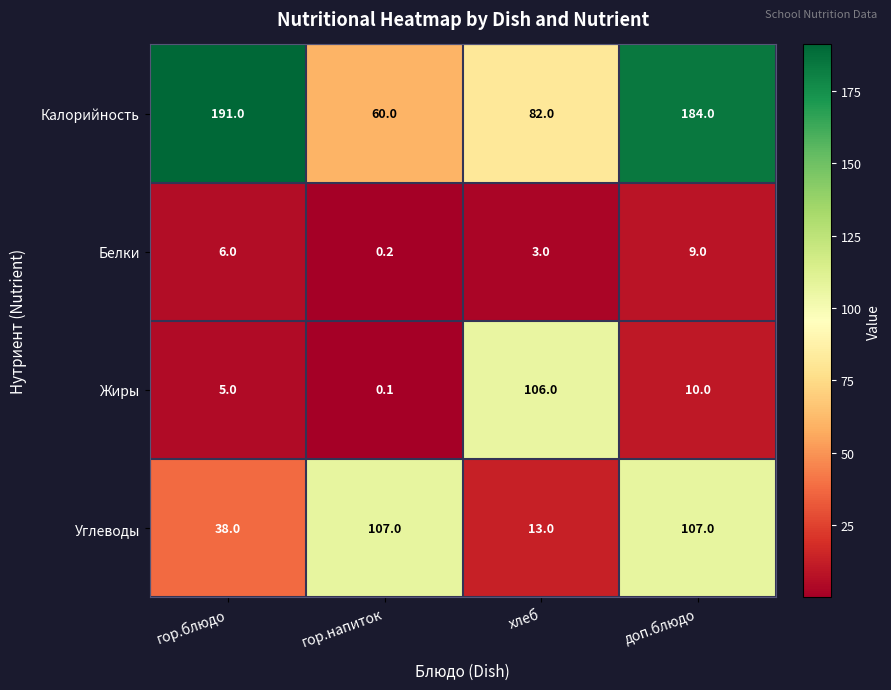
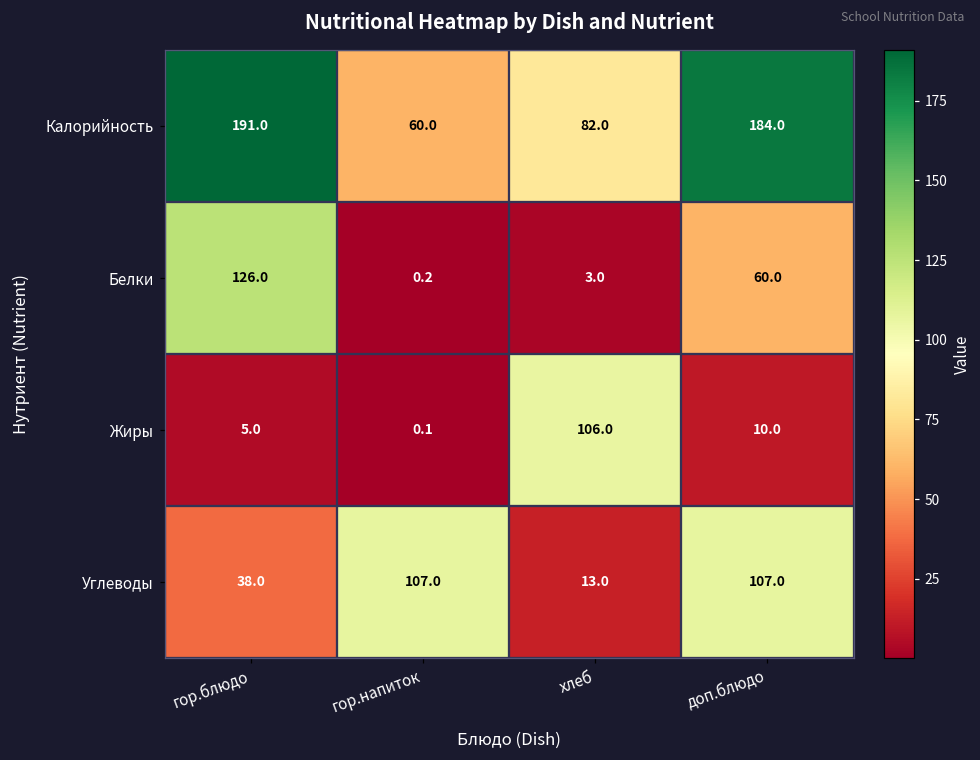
  {
    "Калорийность": {
      "гор.блюдо": 191.0,
      "гор.напиток": 60.0,
      "хлеб": 82.0,
      "доп.блюдо": 184.0
    },
    "Белки": {
-     "гор.блюдо": 6.0,
+     "гор.блюдо": 126.0,
      "гор.напиток": 0.2,
      "хлеб": 3.0,
-     "доп.блюдо": 9.0
+     "доп.блюдо": 60.0
    },
    "Жиры": {
      "гор.блюдо": 5.0,
      "гор.напиток": 0.1,
      "хлеб": 106.0,
      "доп.блюдо": 10.0
    },
    "Углеводы": {
      "гор.блюдо": 38.0,
      "гор.напиток": 107.0,
      "хлеб": 13.0,
      "доп.блюдо": 107.0
    }
  }
